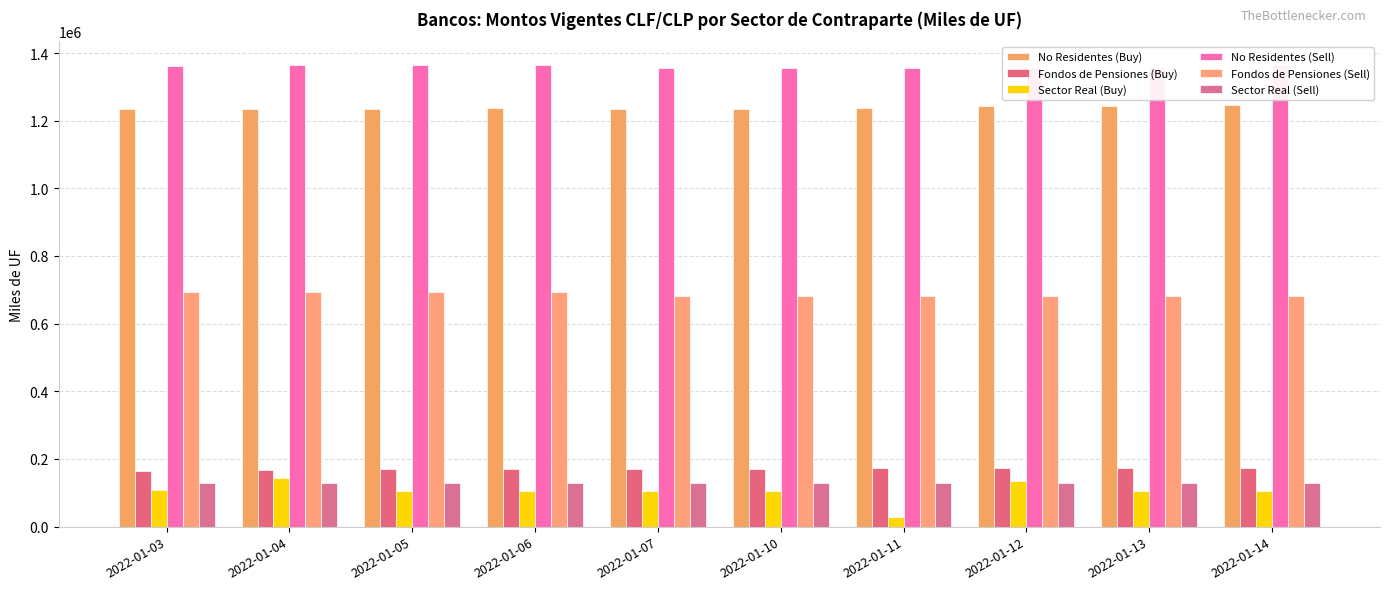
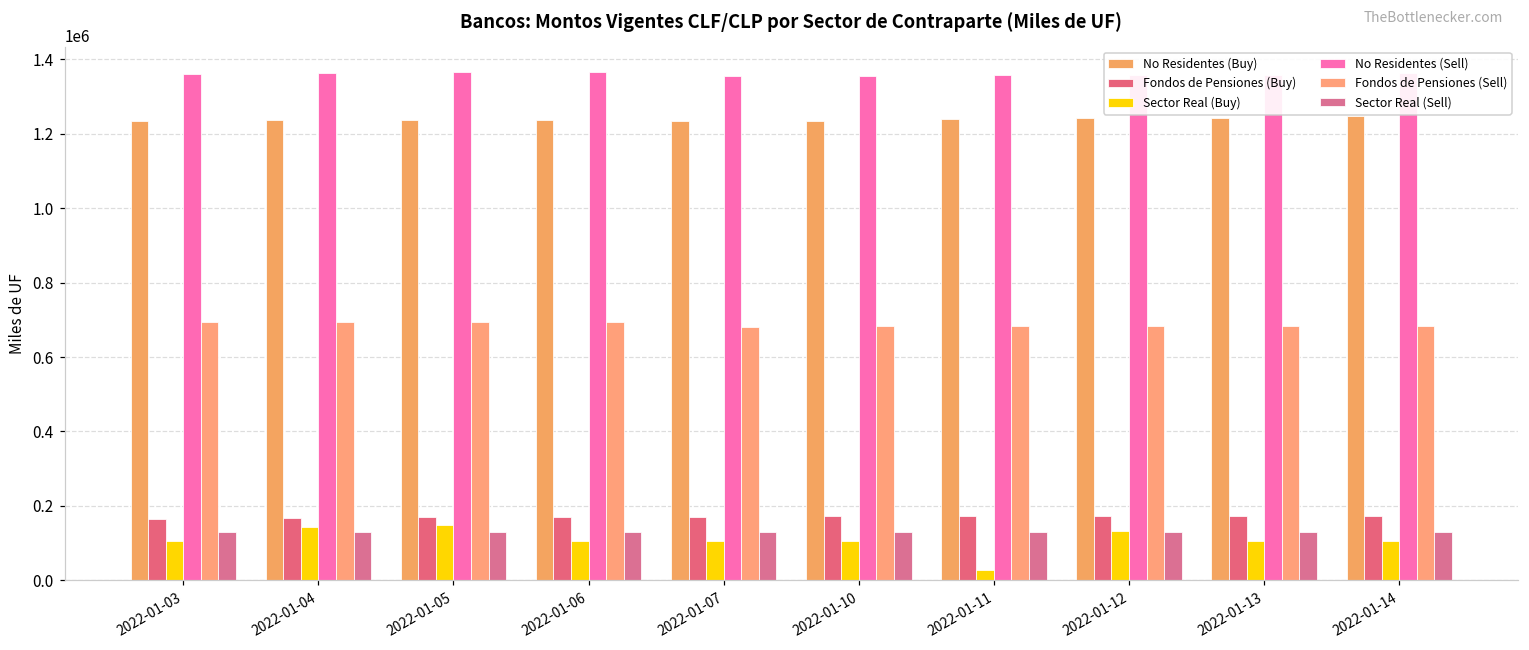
  {
    "Sector Real (Buy)": {
      "2022-01-03": 110000,
      "2022-01-04": 140000,
-     "2022-01-05": 110000,
+     "2022-01-05": 150000,
      "2022-01-06": 110000,
      "2022-01-07": 110000,
      "2022-01-10": 110000,
      "2022-01-11": 30000,
      "2022-01-12": 130000,
      "2022-01-13": 110000,
      "2022-01-14": 110000
    }
  }
